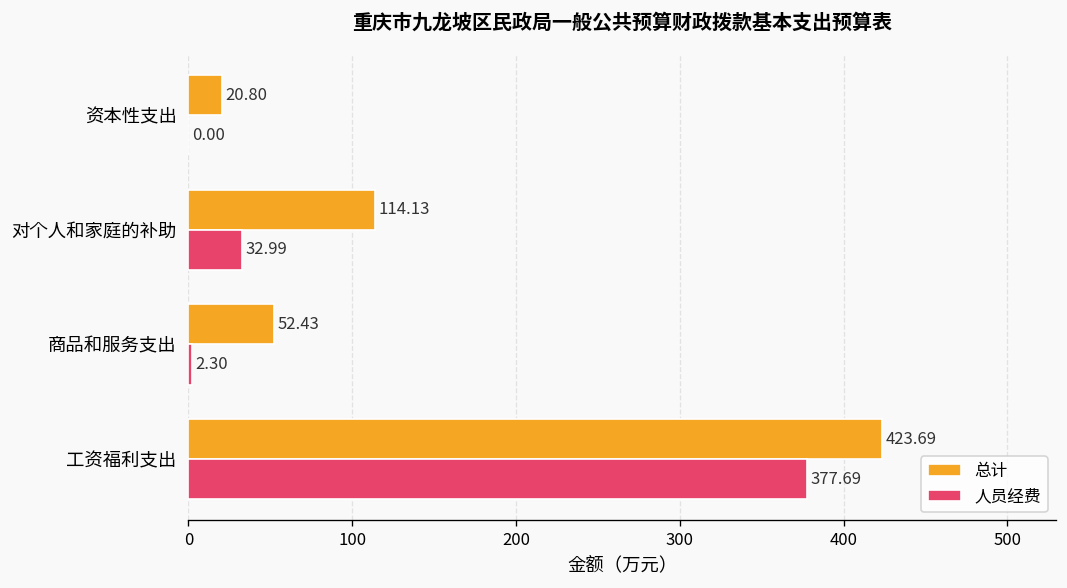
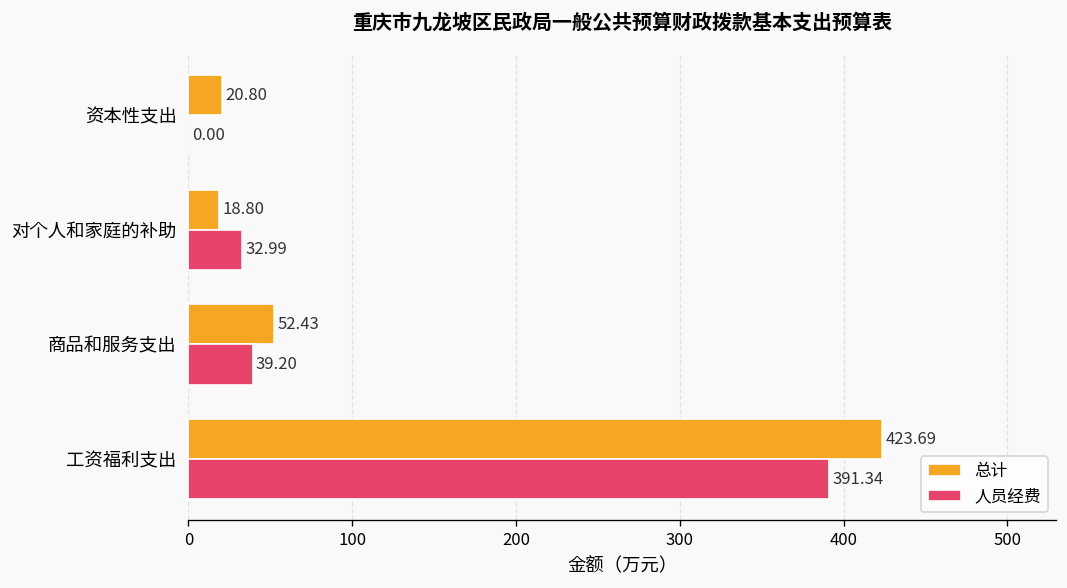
  {
    "总计": {
      "资本性支出": 20.80,
-     "对个人和家庭的补助": 114.13,
+     "对个人和家庭的补助": 18.80,
      "商品和服务支出": 52.43,
      "工资福利支出": 423.69
    },
    "人员经费": {
      "资本性支出": 0.00,
      "对个人和家庭的补助": 32.99,
-     "商品和服务支出": 2.30,
-     "工资福利支出": 377.69
+     "商品和服务支出": 39.20,
+     "工资福利支出": 391.34
    }
  }
